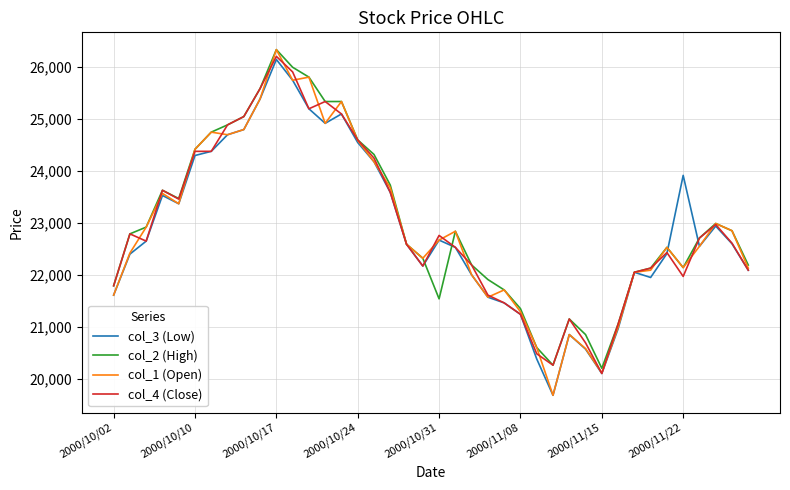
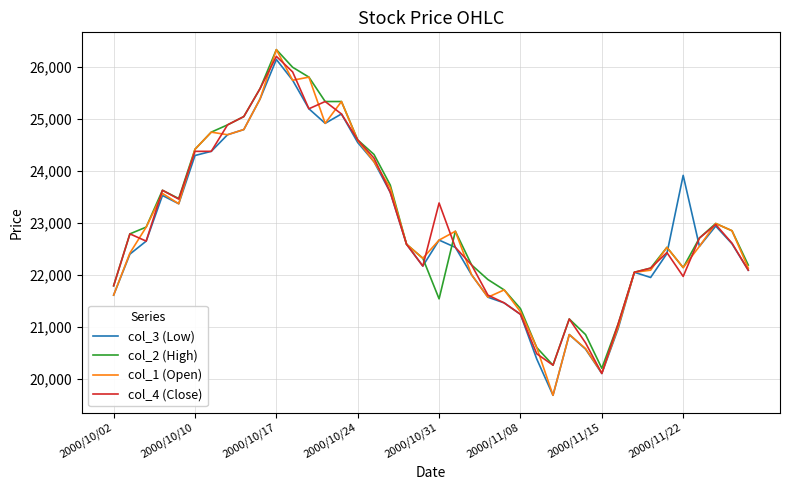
  {
    "col_3 (Low)": {
      "2000/10/10": "24,300",
      "2000/10/17": "26,200",
      "2000/11/22": "23,900"
    },
    "col_2 (High)": {
      "2000/10/31": "21,500",
      "2000/11/08": "21,400",
      "2000/11/15": "20,200"
    },
    "col_1 (Open)": {
      "2000/11/08": "21,300"
    },
    "col_4 (Close)": {
      "2000/10/17": "26,200",
-     "2000/10/31": "22,800",
+     "2000/10/31": "23,400",
      "2000/11/22": "22,000"
    }
  }
